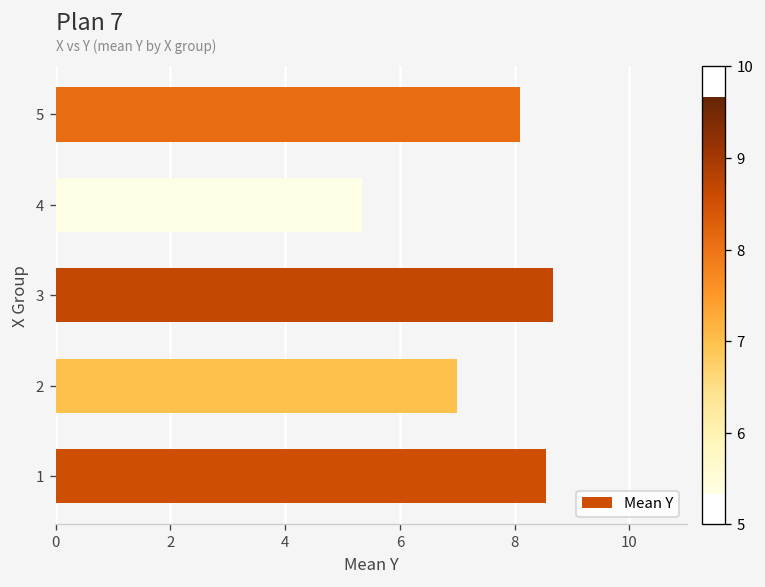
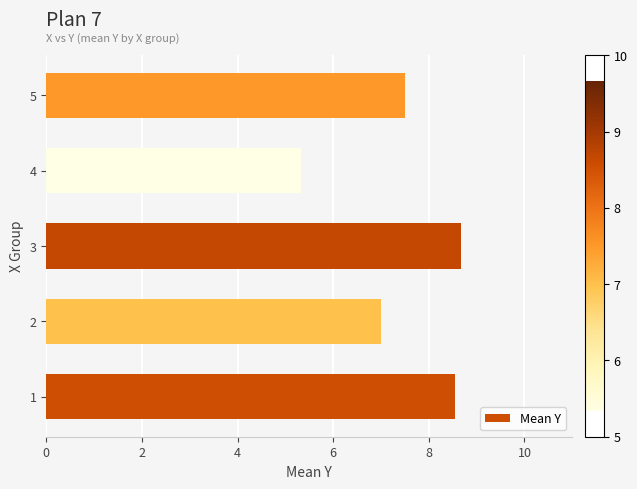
  {
-   "5": 8.1,
+   "5": 7.5,
    "4": 5.3,
    "3": 8.7,
    "2": 7.0,
    "1": 8.5
  }
